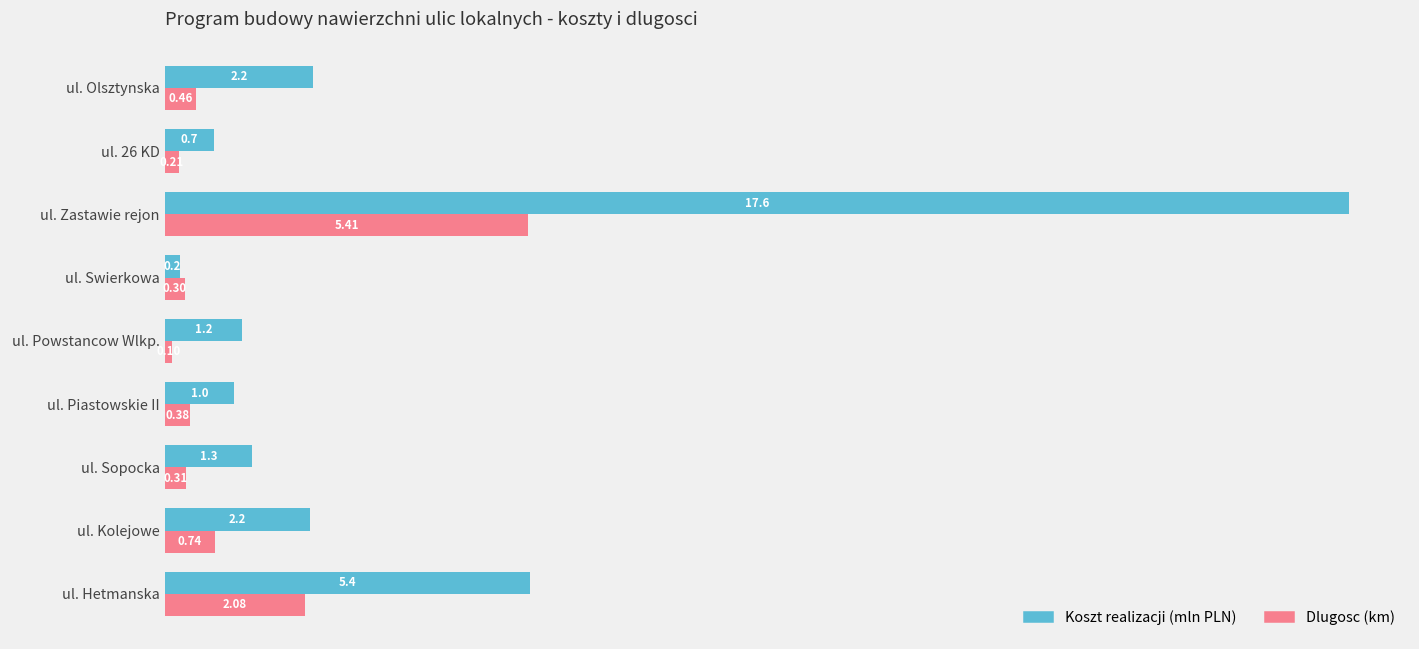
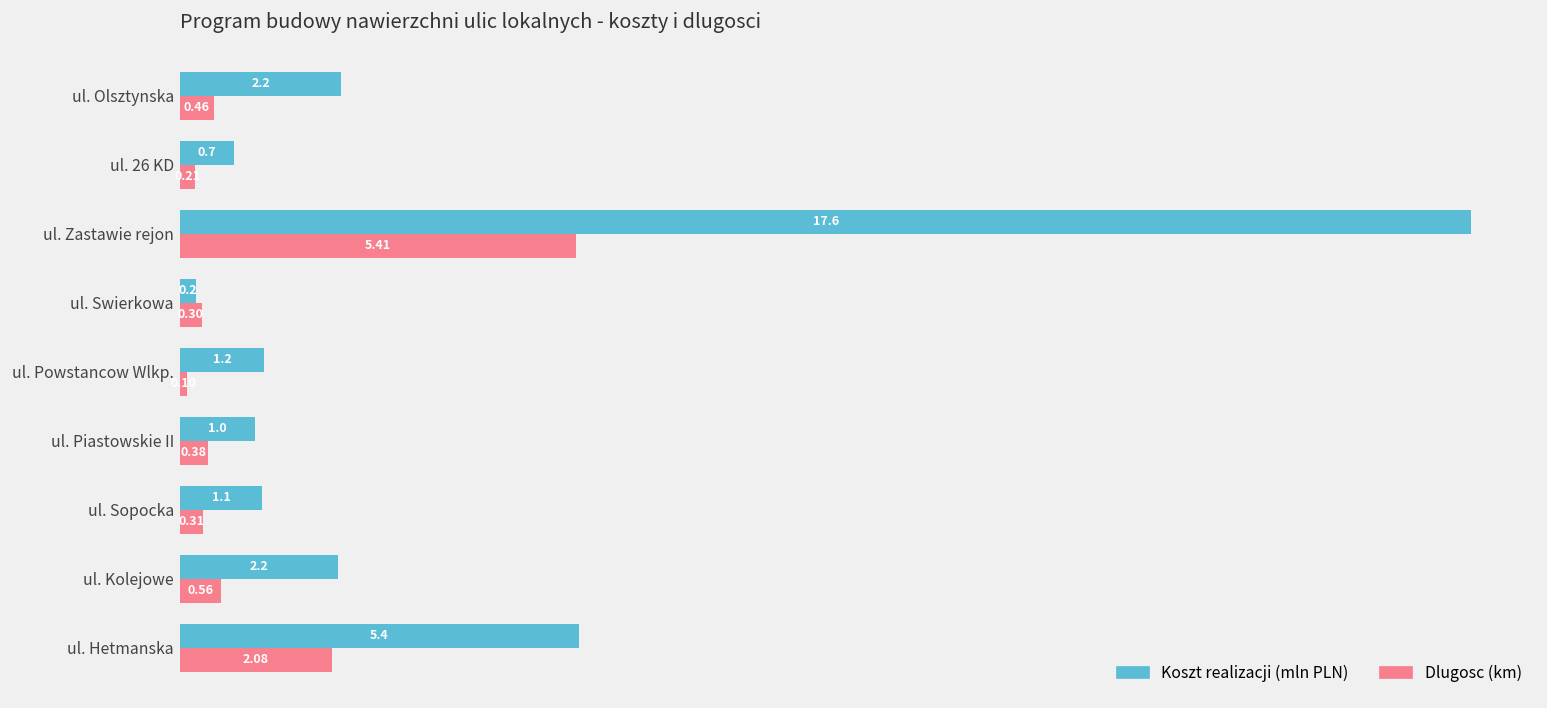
  {
    "Koszt realizacji (mln PLN)": {
      "ul. Olsztynska": 2.2,
      "ul. 26 KD": 0.7,
      "ul. Zastawie rejon": 17.6,
      "ul. Swierkowa": 0.2,
      "ul. Powstancow Wlkp.": 1.2,
      "ul. Piastowskie II": 1.0,
-     "ul. Sopocka": 1.3,
+     "ul. Sopocka": 1.1,
      "ul. Kolejowe": 2.2,
      "ul. Hetmanska": 5.4
    },
    "Dlugosc (km)": {
      "ul. Olsztynska": 0.46,
      "ul. 26 KD": 0.21,
      "ul. Zastawie rejon": 5.41,
      "ul. Swierkowa": 0.30,
      "ul. Piastowskie II": 0.38,
      "ul. Sopocka": 0.31,
-     "ul. Kolejowe": 0.74,
+     "ul. Kolejowe": 0.56,
      "ul. Hetmanska": 2.08
    }
  }
